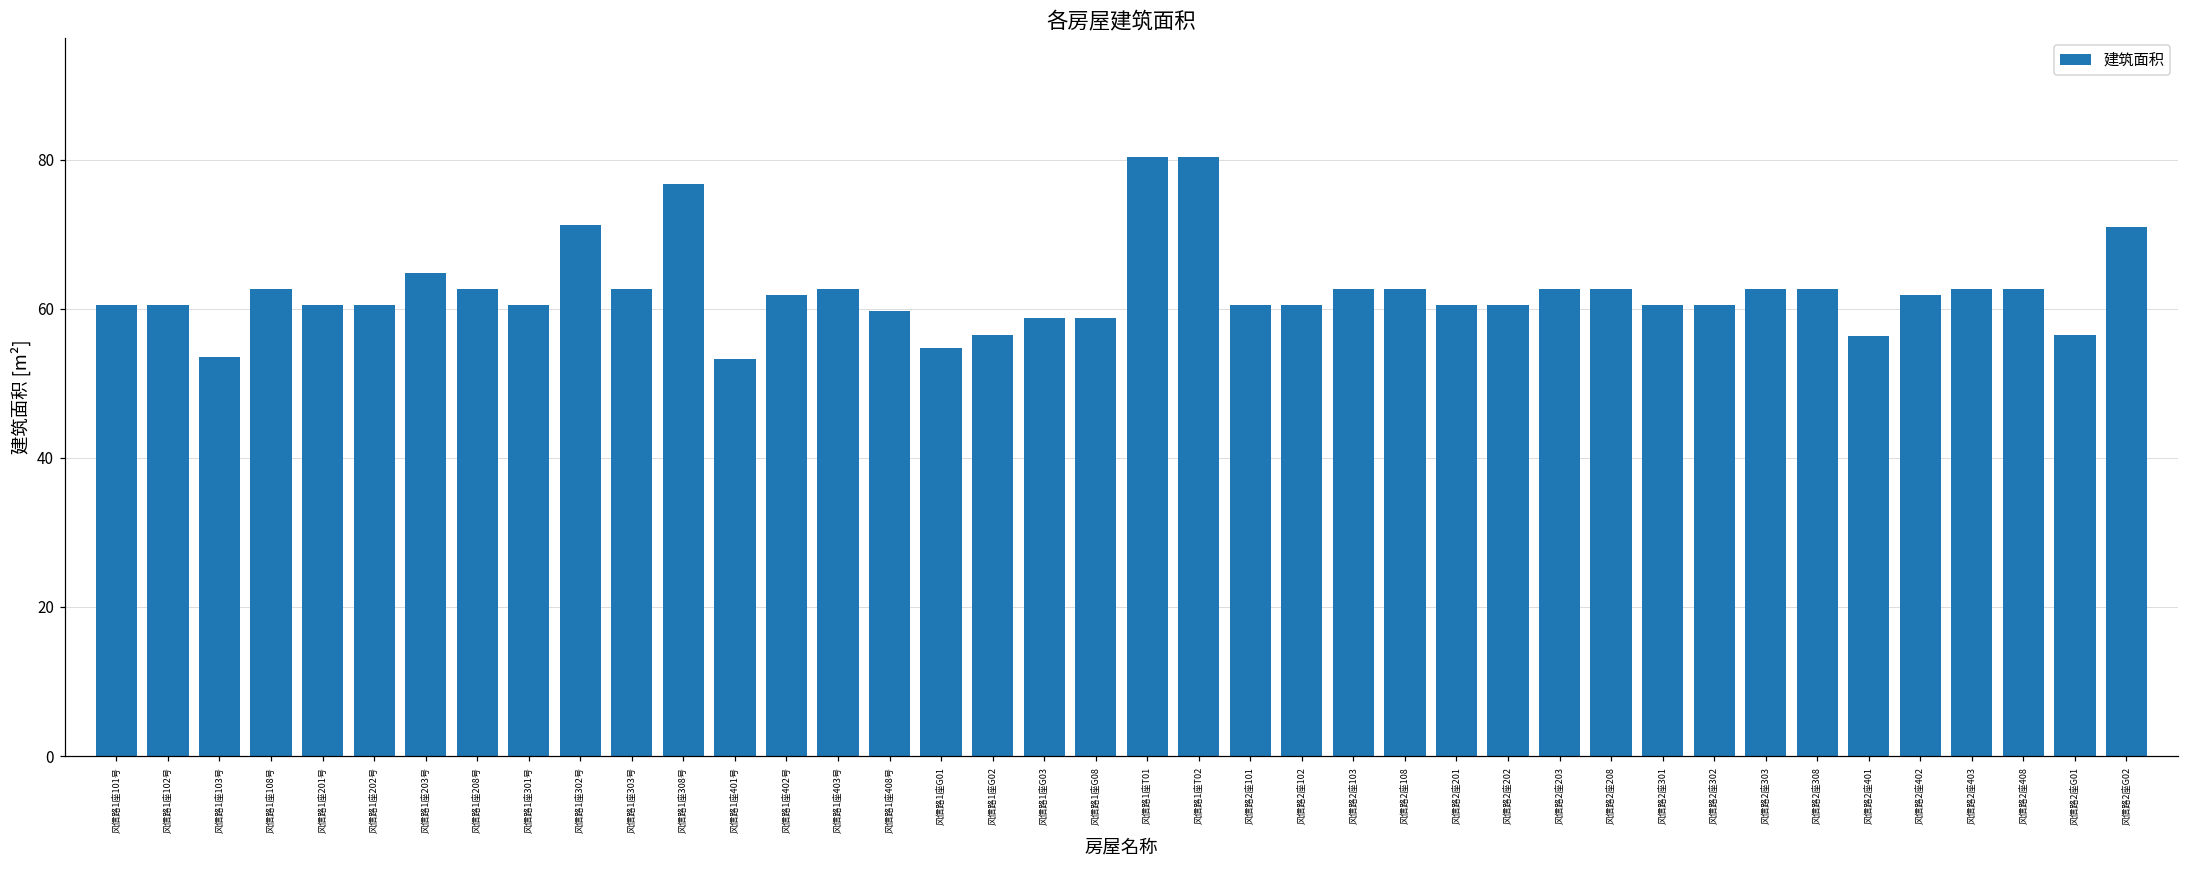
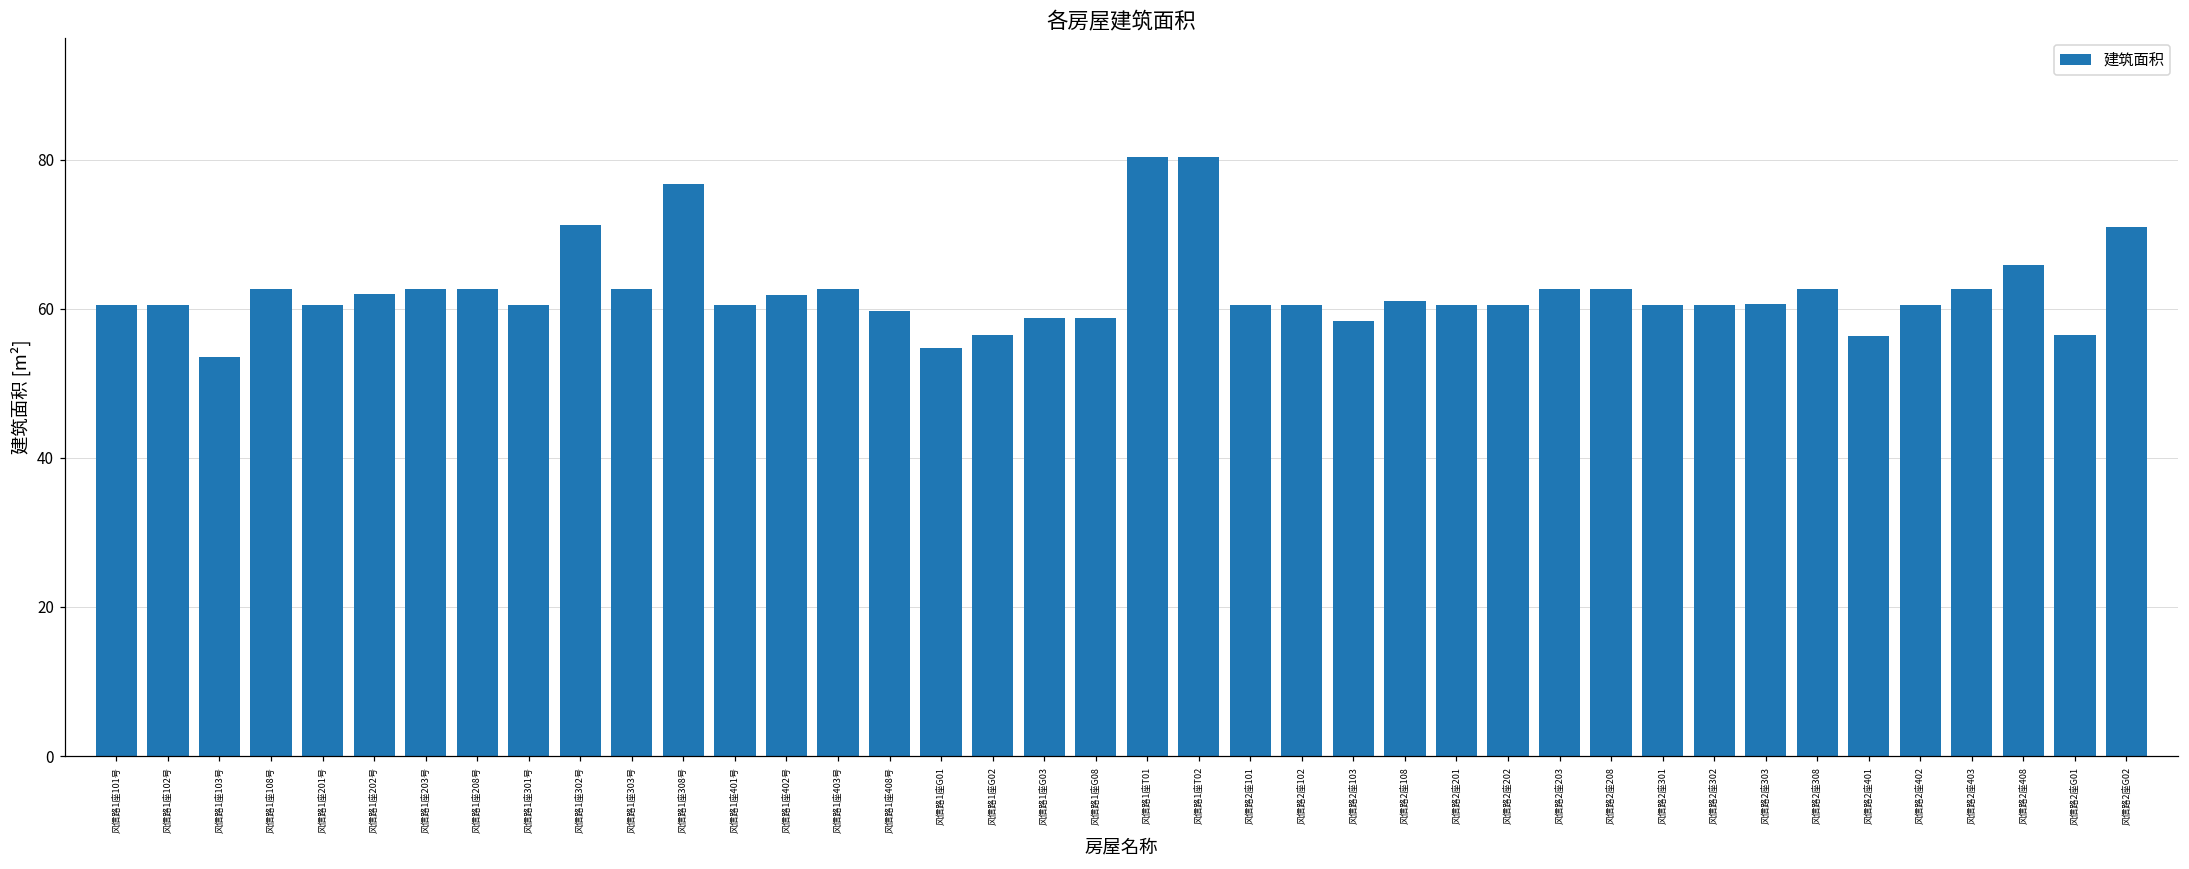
  {
    "风信路1座101号": 61,
    "风信路1座102号": 61,
    "风信路1座103号": 54,
    "风信路1座108号": 63,
    "风信路1座201号": 61,
-   "风信路1座202号": 61,
-   "风信路1座203号": 65,
+   "风信路1座202号": 62,
+   "风信路1座203号": 63,
    "风信路1座208号": 63,
    "风信路1座301号": 61,
    "风信路1座302号": 71,
    "风信路1座303号": 63,
    "风信路1座308号": 77,
-   "风信路1座401号": 53,
+   "风信路1座401号": 61,
    "风信路1座402号": 62,
    "风信路1座403号": 63,
    "风信路1座408号": 60,
    "风信路1座G01": 55,
    "风信路1座G02": 57,
    "风信路1座G03": 59,
    "风信路1座G08": 59,
    "风信路1座T01": 80,
    "风信路1座T02": 80,
    "风信路2座101": 61,
    "风信路2座102": 61,
-   "风信路2座103": 63,
-   "风信路2座108": 63,
+   "风信路2座103": 58,
+   "风信路2座108": 61,
    "风信路2座201": 61,
    "风信路2座202": 61,
    "风信路2座203": 63,
    "风信路2座208": 63,
    "风信路2座301": 61,
    "风信路2座302": 61,
-   "风信路2座303": 63,
+   "风信路2座303": 61,
    "风信路2座308": 63,
    "风信路2座401": 56,
-   "风信路2座402": 62,
+   "风信路2座402": 61,
    "风信路2座403": 63,
-   "风信路2座408": 63,
+   "风信路2座408": 66,
    "风信路2座G01": 57,
    "风信路2座G02": 71
  }
